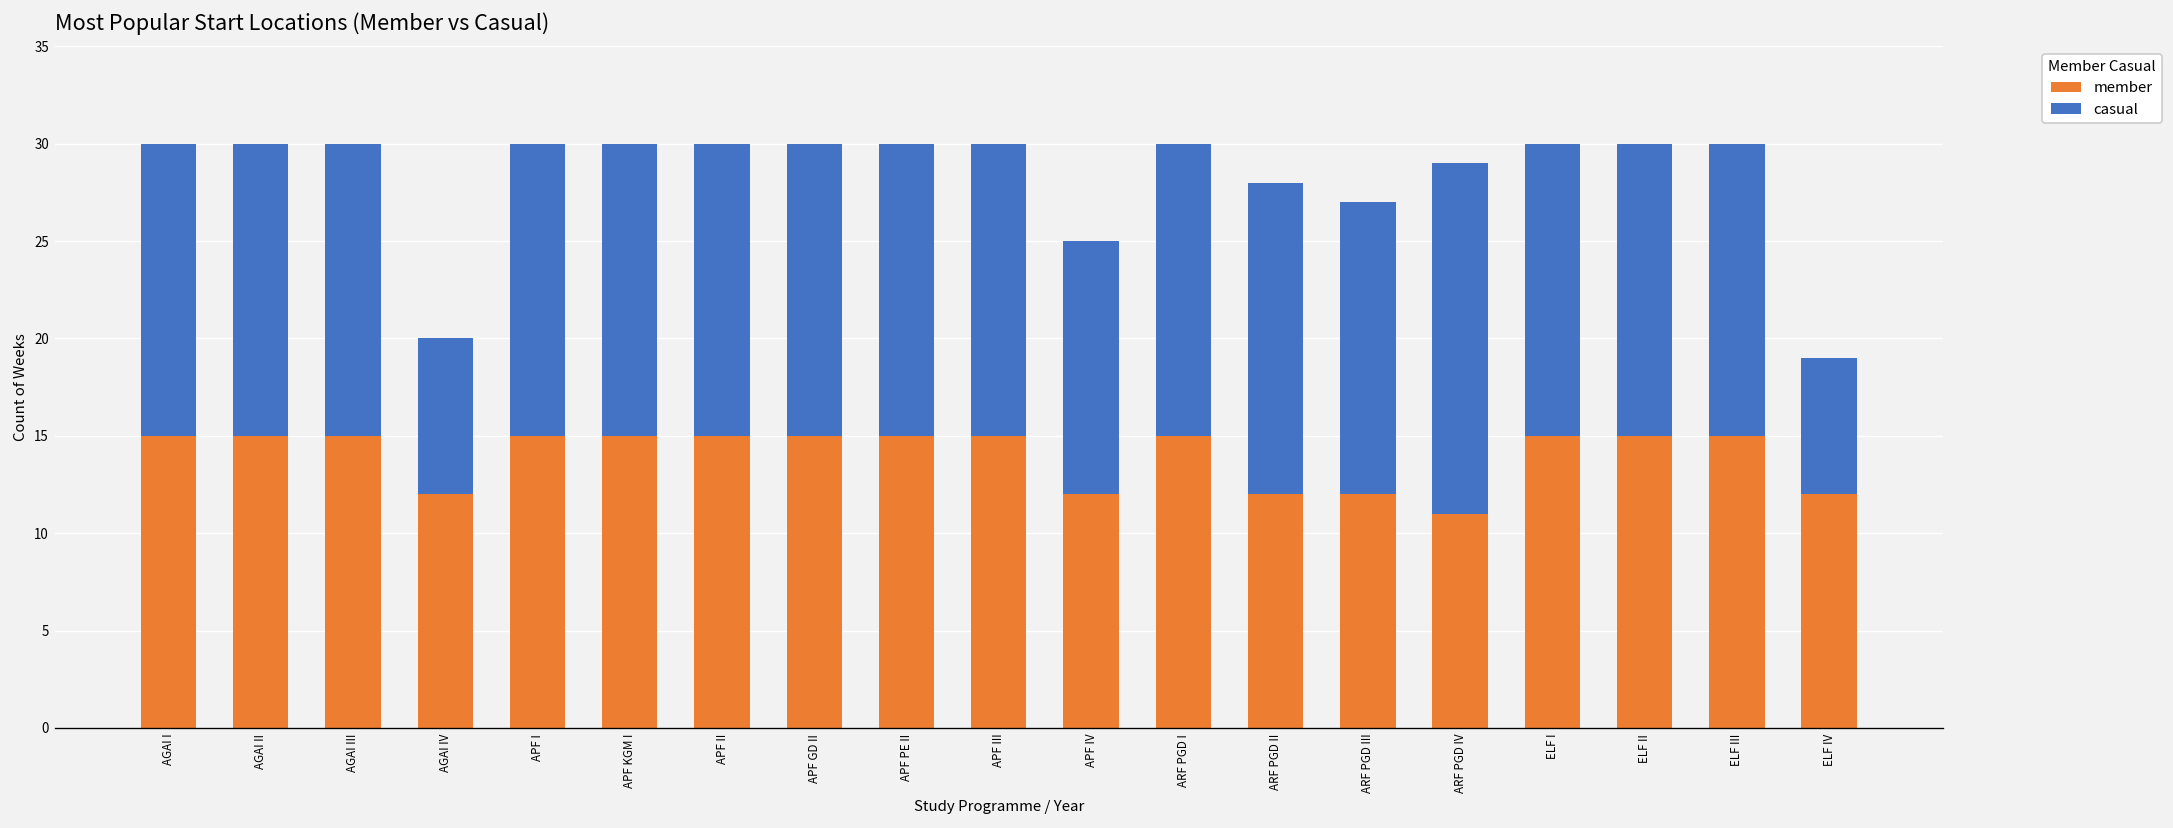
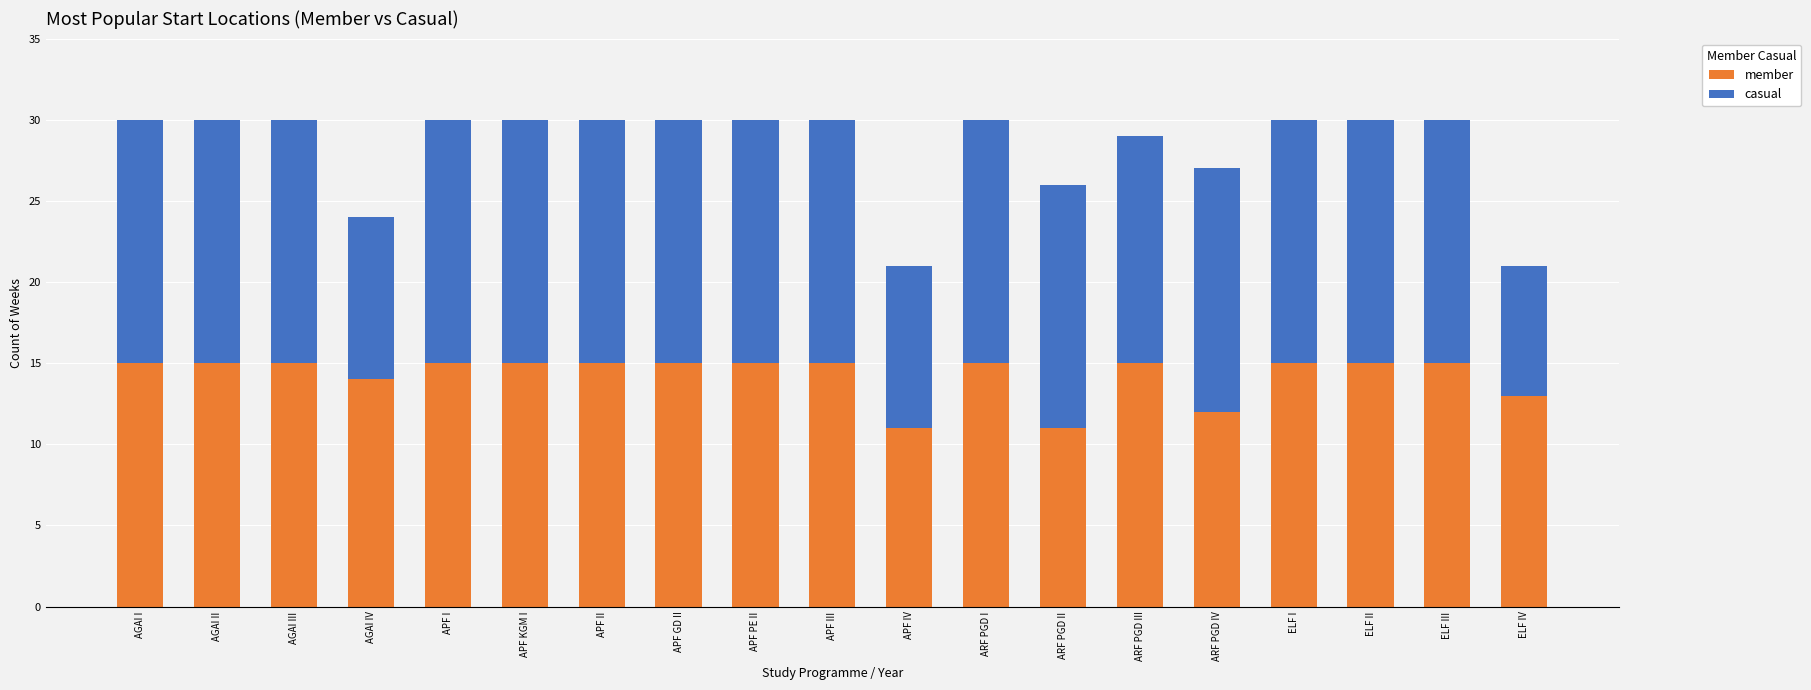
  {
    "member": {
      "AGAI I": 15,
      "AGAI II": 15,
      "AGAI III": 15,
-     "AGAI IV": 12,
+     "AGAI IV": 14,
      "APF I": 15,
      "APF KGM I": 15,
      "APF II": 15,
      "APF GD II": 15,
      "APF PE II": 15,
      "APF III": 15,
-     "APF IV": 12,
+     "APF IV": 11,
      "ARF PGD I": 15,
-     "ARF PGD II": 12,
-     "ARF PGD III": 12,
-     "ARF PGD IV": 11,
+     "ARF PGD II": 11,
+     "ARF PGD III": 15,
+     "ARF PGD IV": 12,
      "ELF I": 15,
      "ELF II": 15,
      "ELF III": 15,
-     "ELF IV": 12
+     "ELF IV": 13
    },
    "casual": {
      "AGAI I": 15,
      "AGAI II": 15,
      "AGAI III": 15,
-     "AGAI IV": 8,
+     "AGAI IV": 10,
      "APF I": 15,
      "APF KGM I": 15,
      "APF II": 15,
      "APF GD II": 15,
      "APF PE II": 15,
      "APF III": 15,
-     "APF IV": 13,
+     "APF IV": 10,
      "ARF PGD I": 15,
-     "ARF PGD II": 16,
-     "ARF PGD III": 15,
-     "ARF PGD IV": 18,
+     "ARF PGD II": 15,
+     "ARF PGD III": 14,
+     "ARF PGD IV": 15,
      "ELF I": 15,
      "ELF II": 15,
      "ELF III": 15,
-     "ELF IV": 7
+     "ELF IV": 8
    }
  }
